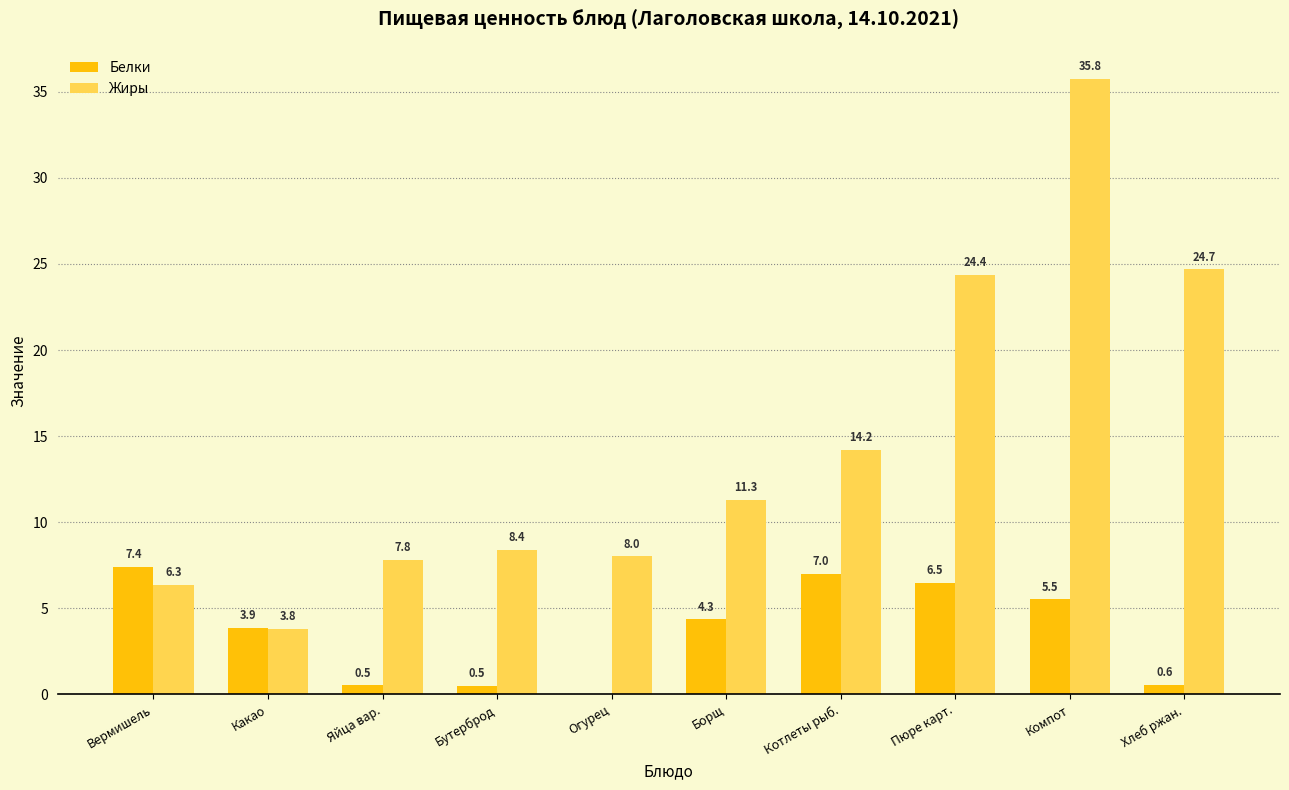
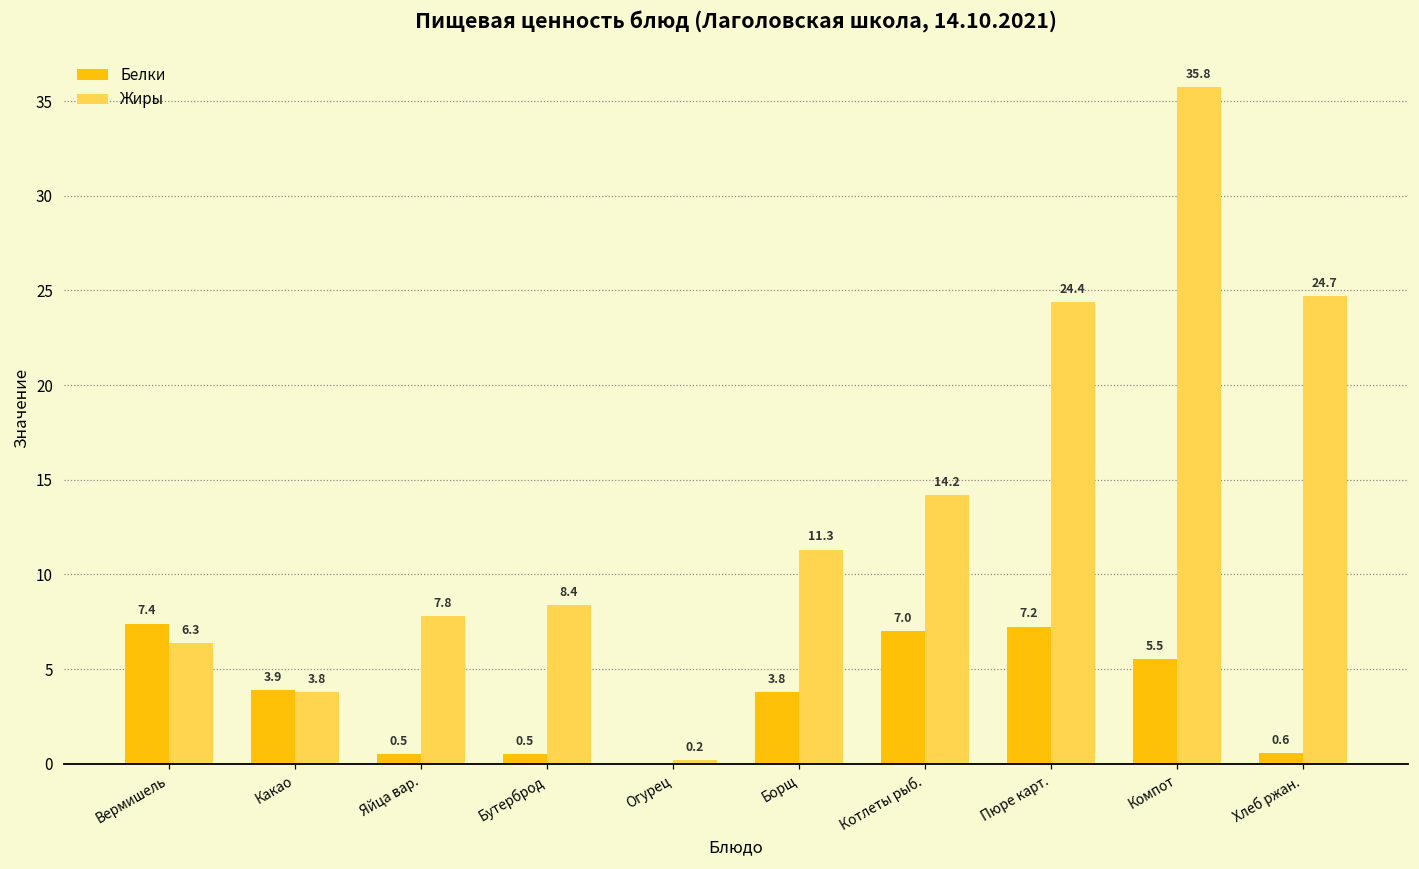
  {
    "Белки": {
      "Вермишель": 7.4,
      "Какао": 3.9,
      "Яйца вар.": 0.5,
      "Бутерброд": 0.5,
-     "Борщ": 4.3,
+     "Борщ": 3.8,
      "Котлеты рыб.": 7.0,
-     "Пюре карт.": 6.5,
+     "Пюре карт.": 7.2,
      "Компот": 5.5,
      "Хлеб ржан.": 0.6
    },
    "Жиры": {
      "Вермишель": 6.3,
      "Какао": 3.8,
      "Яйца вар.": 7.8,
      "Бутерброд": 8.4,
-     "Огурец": 8.0,
+     "Огурец": 0.2,
      "Борщ": 11.3,
      "Котлеты рыб.": 14.2,
      "Пюре карт.": 24.4,
      "Компот": 35.8,
      "Хлеб ржан.": 24.7
    }
  }
